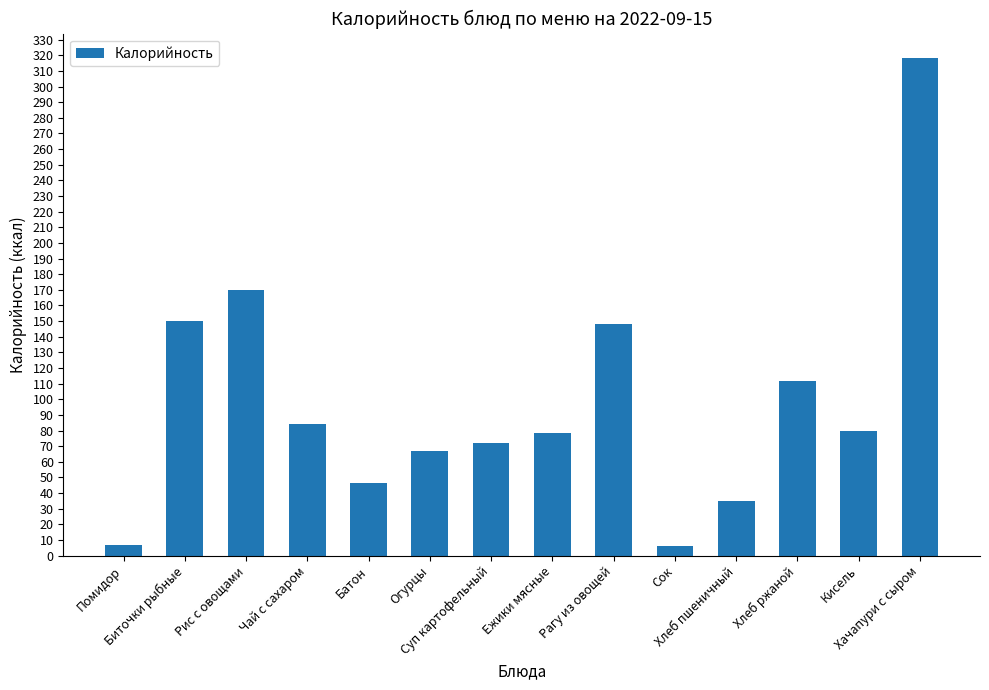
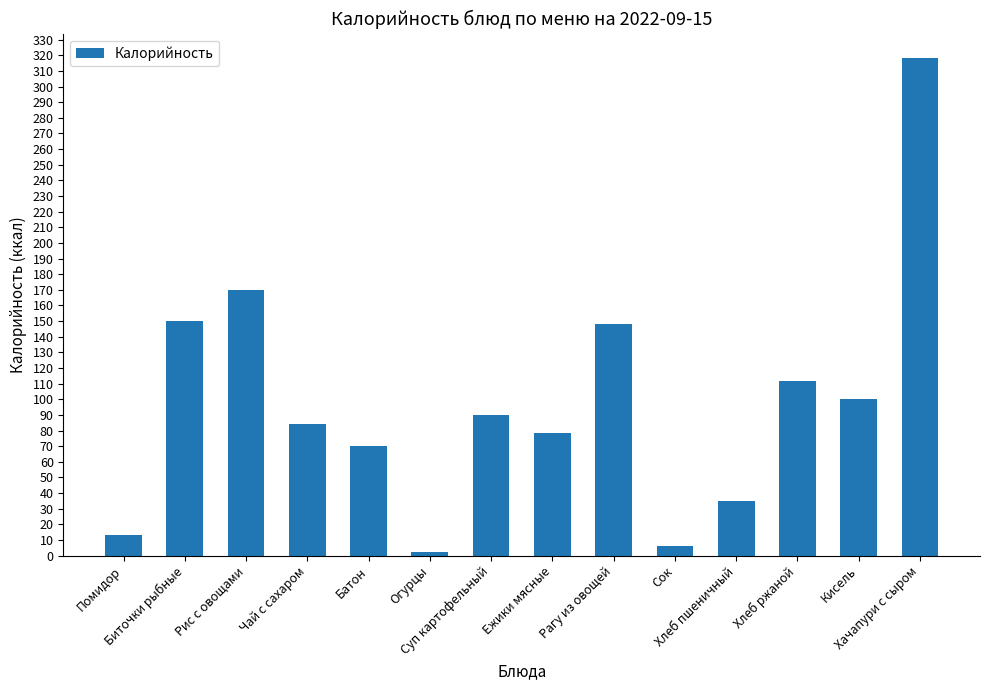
  {
-   "Помидор": 7,
+   "Помидор": 13,
    "Биточки рыбные": 150,
    "Рис с овощами": 170,
    "Чай с сахаром": 84,
-   "Батон": 47,
-   "Огурцы": 67,
-   "Суп картофельный": 72,
+   "Батон": 70,
+   "Огурцы": 2,
+   "Суп картофельный": 90,
    "Ежики мясные": 79,
    "Рагу из овощей": 148,
    "Сок": 6,
    "Хлеб пшеничный": 35,
    "Хлеб ржаной": 112,
-   "Кисель": 80,
+   "Кисель": 100,
    "Хачапури с сыром": 318
  }
